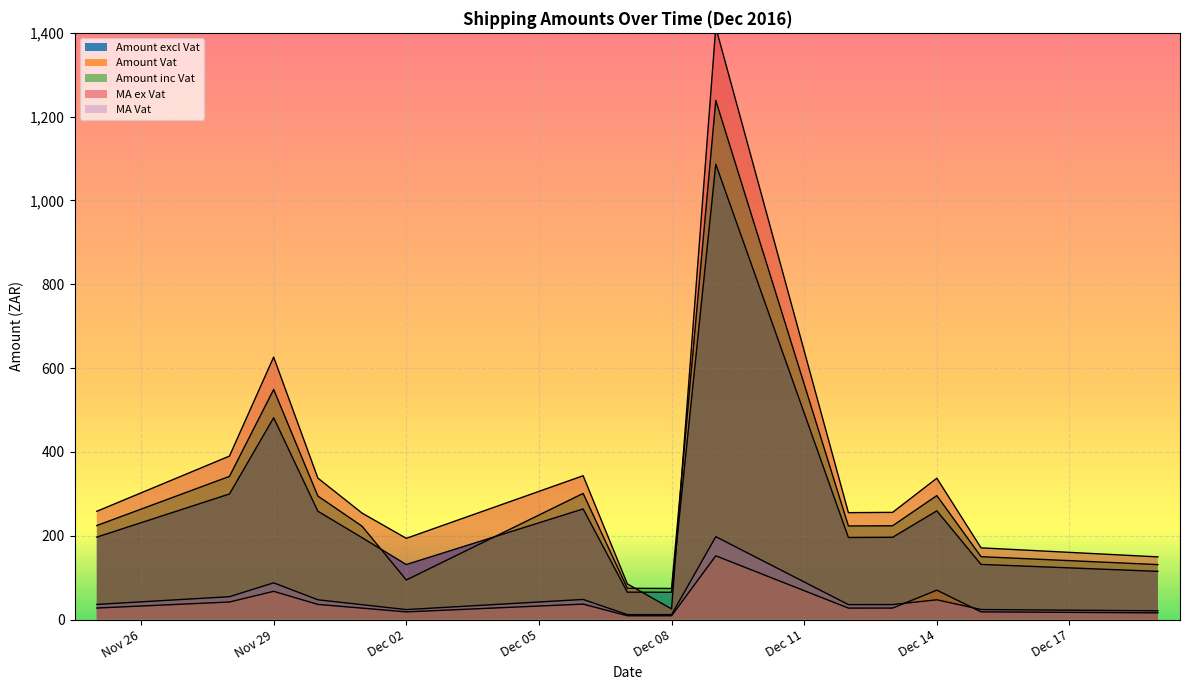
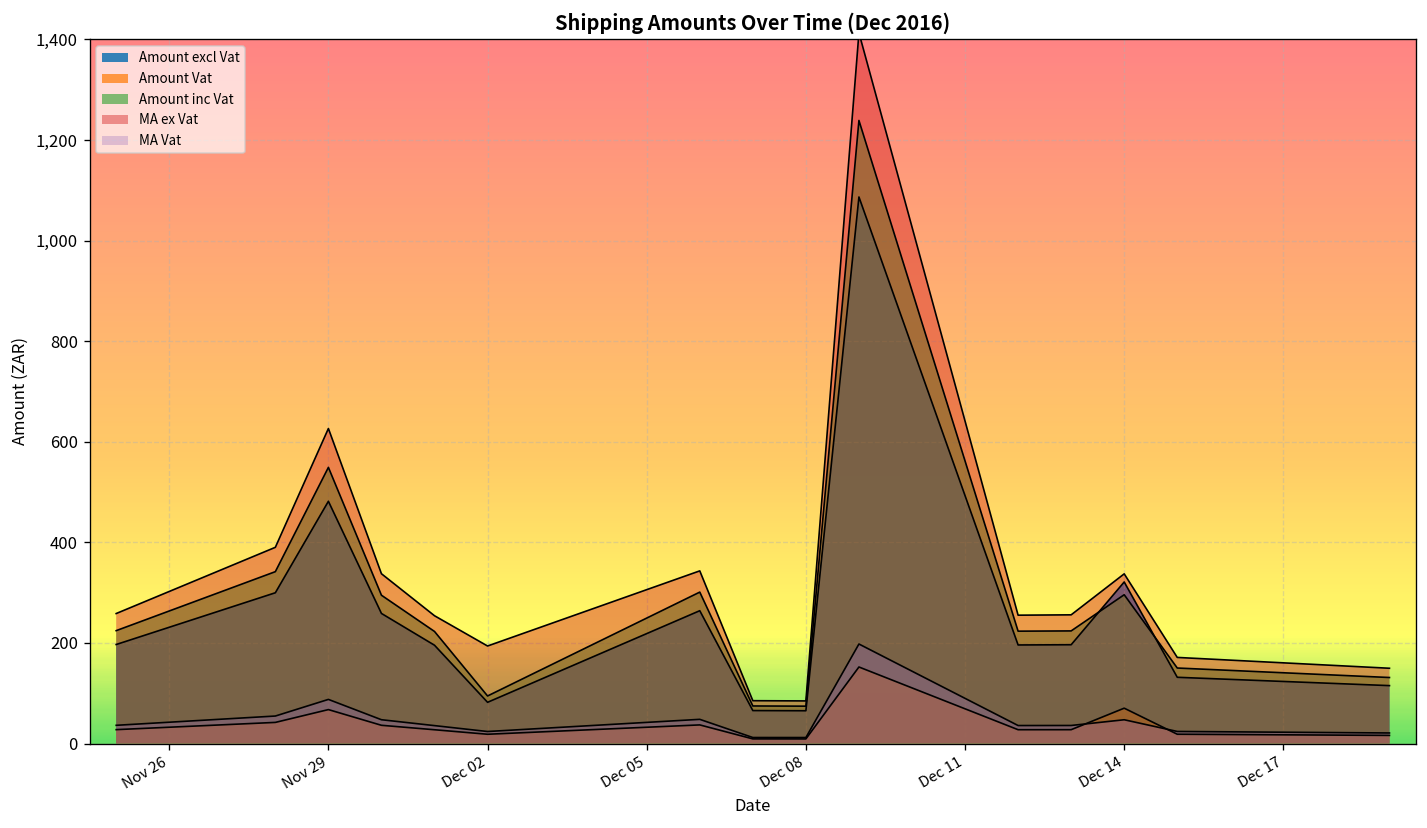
  {
    "Amount excl Vat": {
      "Nov 29": 480,
-     "Dec 02": 130,
+     "Dec 02": 80,
      "Dec 08": 70,
-     "Dec 14": 260
+     "Dec 14": 320
    },
    "Amount Vat": {
      "Nov 29": 70,
      "Dec 14": 70
    },
    "Amount inc Vat": {
      "Nov 29": 550,
      "Dec 02": 90,
      "Dec 08": 70,
      "Dec 14": 300
    },
    "MA ex Vat": {
      "Nov 29": 630,
      "Dec 02": 190,
-     "Dec 08": 30,
+     "Dec 08": 80,
      "Dec 14": 340
    },
    "MA Vat": {
      "Nov 29": 90,
      "Dec 14": 50
    }
  }
